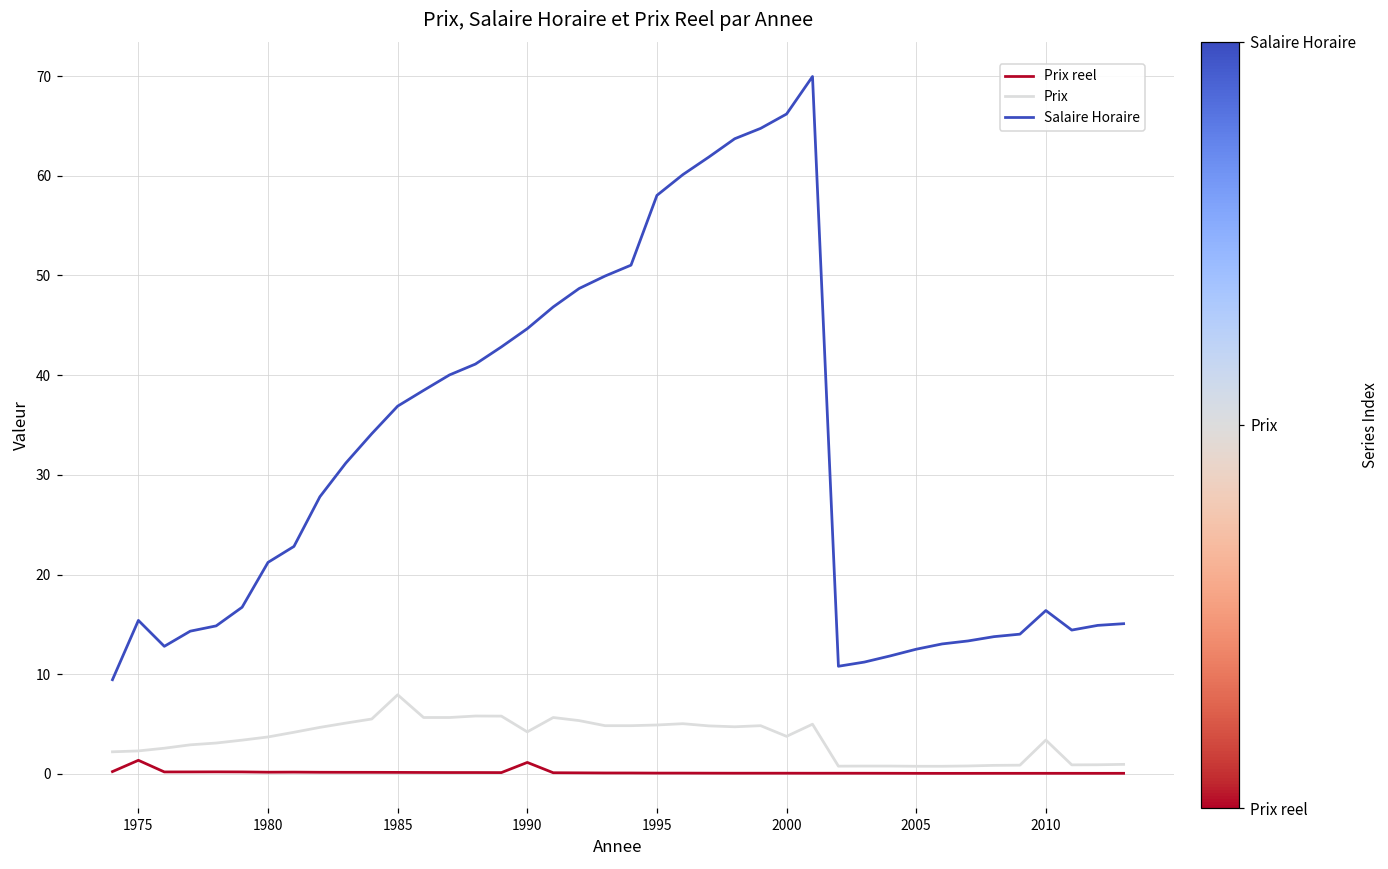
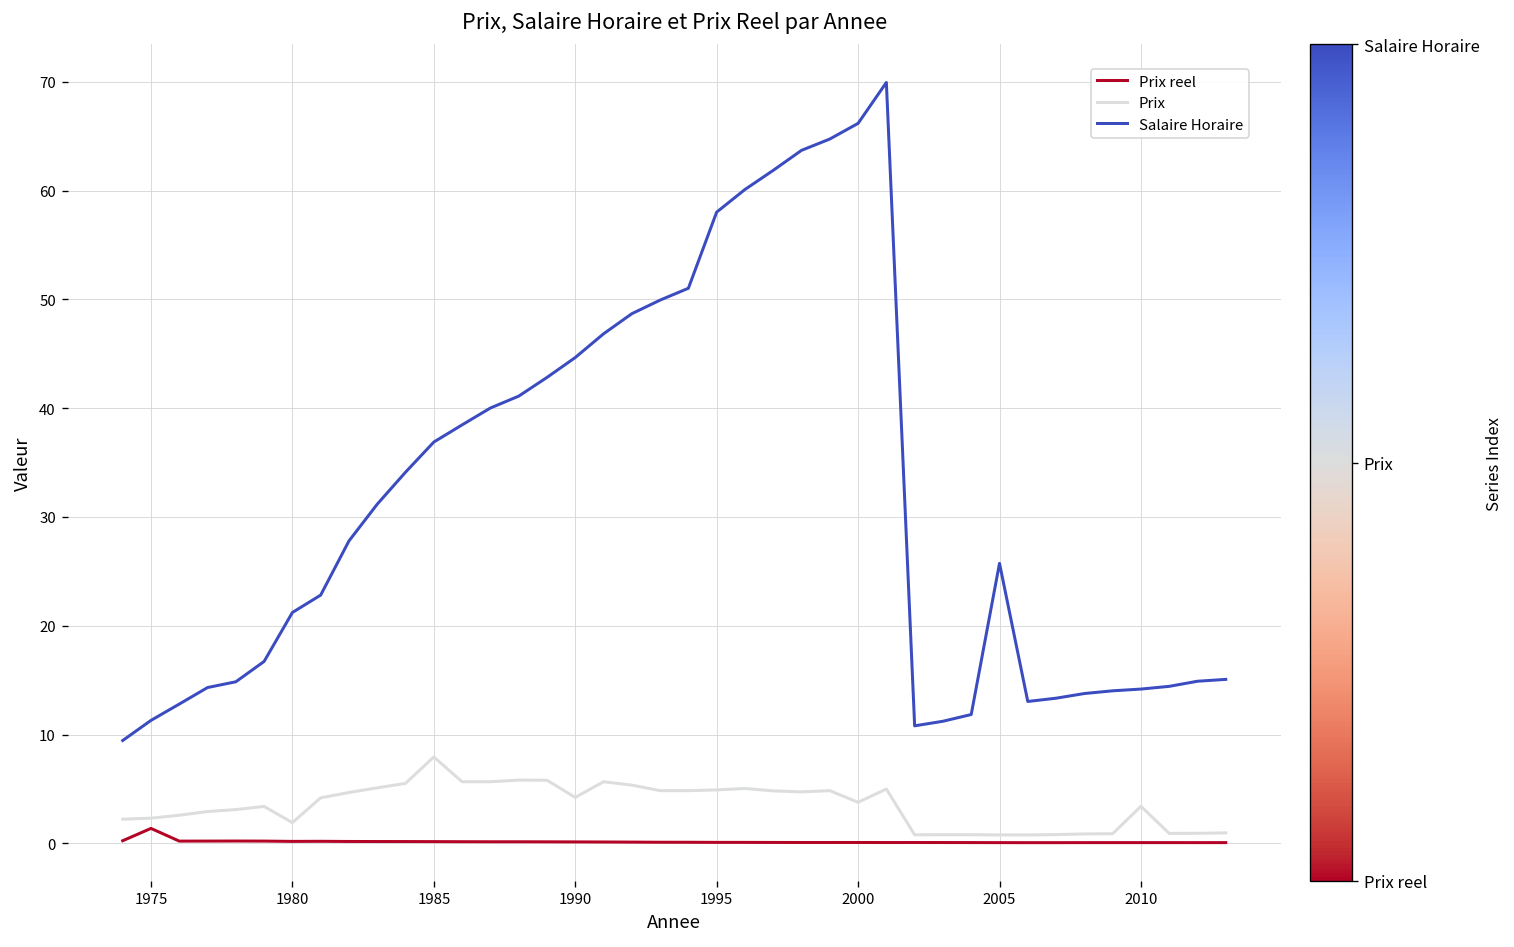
  {
    "Prix reel": {
      "1975": 1,
      "1980": 0,
      "1985": 0,
-     "1990": 1,
+     "1990": 0,
      "1995": 0,
      "2000": 0,
      "2005": 0,
      "2010": 0
    },
    "Prix": {
      "1975": 2,
-     "1980": 4,
+     "1980": 2,
      "1985": 8,
      "1990": 4,
      "1995": 5,
      "2000": 4,
      "2005": 1,
      "2010": 3
    },
    "Salaire Horaire": {
-     "1975": 15,
+     "1975": 11,
      "1980": 21,
      "1985": 37,
      "1990": 45,
      "1995": 58,
      "2000": 66,
-     "2005": 13,
-     "2010": 16
+     "2005": 26,
+     "2010": 14
    }
  }
